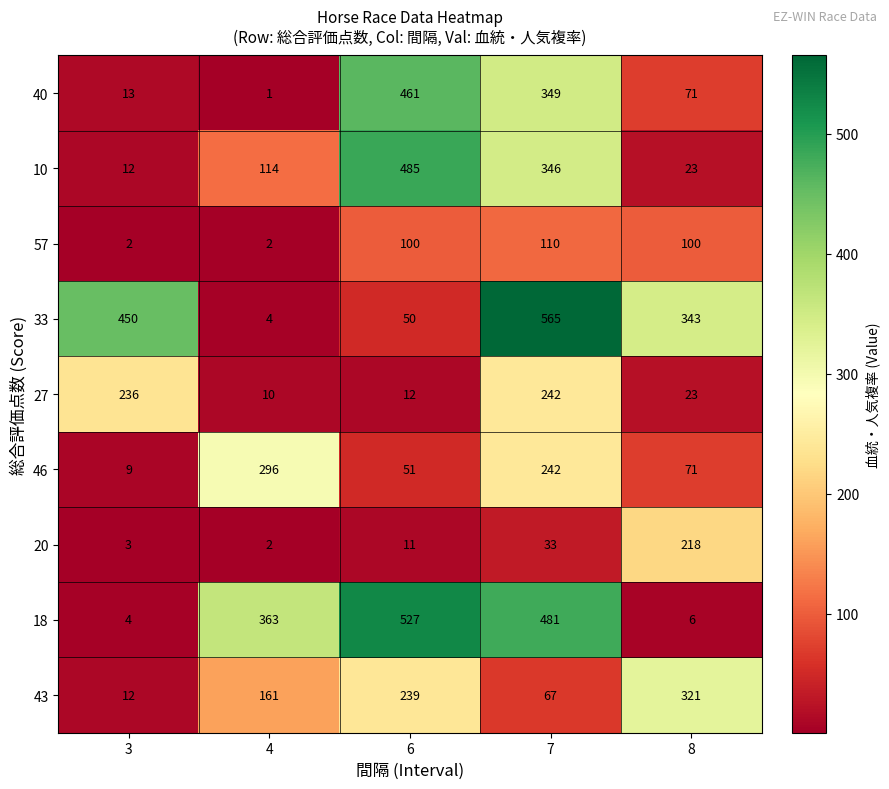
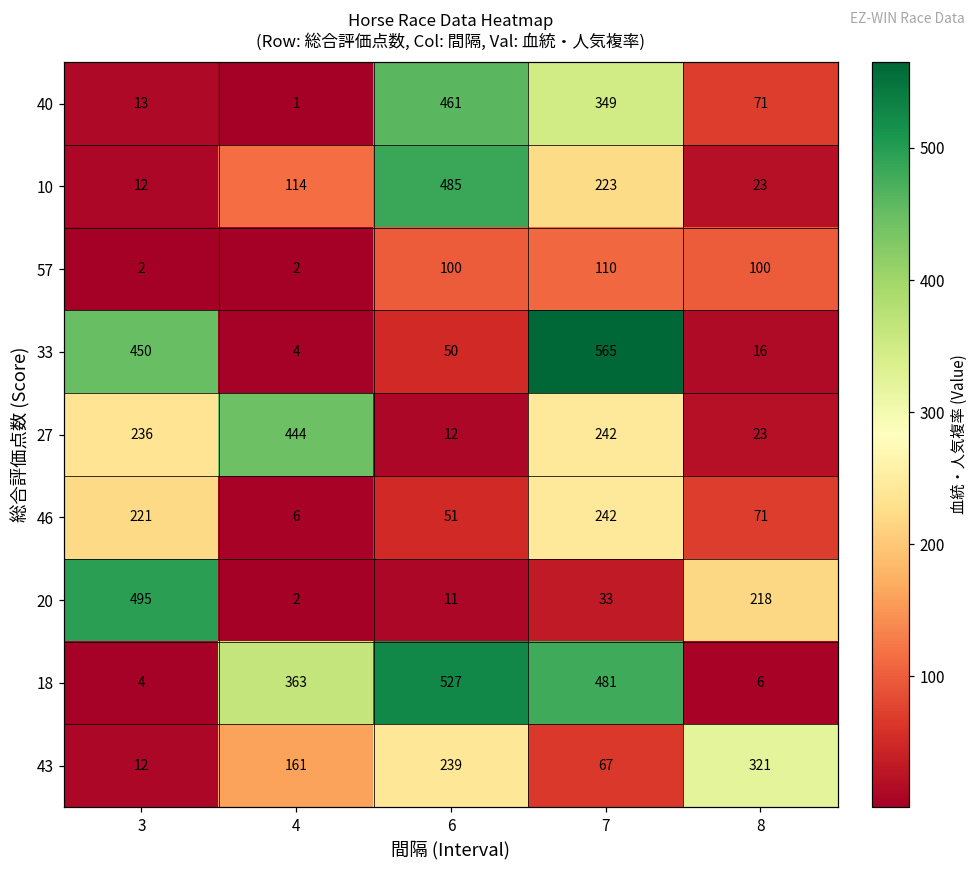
  {
    "40": {
      "3": 13,
      "4": 1,
      "6": 461,
      "7": 349,
      "8": 71
    },
    "10": {
      "3": 12,
      "4": 114,
      "6": 485,
-     "7": 346,
+     "7": 223,
      "8": 23
    },
    "57": {
      "3": 2,
      "4": 2,
      "6": 100,
      "7": 110,
      "8": 100
    },
    "33": {
      "3": 450,
      "4": 4,
      "6": 50,
      "7": 565,
-     "8": 343
+     "8": 16
    },
    "27": {
      "3": 236,
-     "4": 10,
+     "4": 444,
      "6": 12,
      "7": 242,
      "8": 23
    },
    "46": {
-     "3": 9,
-     "4": 296,
+     "3": 221,
+     "4": 6,
      "6": 51,
      "7": 242,
      "8": 71
    },
    "20": {
-     "3": 3,
+     "3": 495,
      "4": 2,
      "6": 11,
      "7": 33,
      "8": 218
    },
    "18": {
      "3": 4,
      "4": 363,
      "6": 527,
      "7": 481,
      "8": 6
    },
    "43": {
      "3": 12,
      "4": 161,
      "6": 239,
      "7": 67,
      "8": 321
    }
  }
